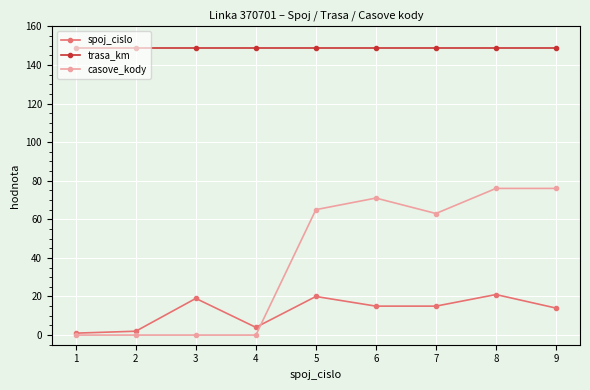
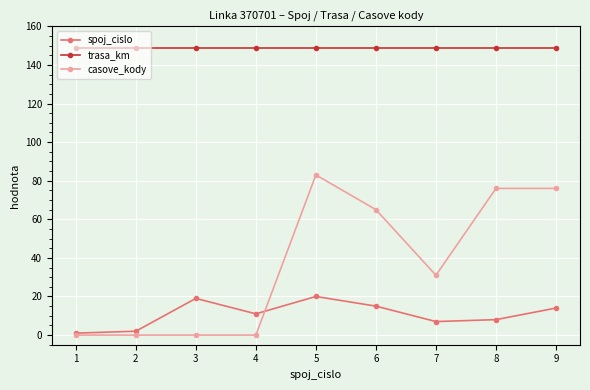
  {
    "spoj_cislo": {
      "2": 2,
      "3": 19,
-     "4": 4,
+     "4": 11,
      "5": 20,
      "6": 15,
-     "7": 15,
-     "8": 21,
+     "7": 7,
+     "8": 8,
      "9": 14
    },
    "trasa_km": {
      "3": 149,
      "4": 149,
      "5": 149,
      "6": 149,
      "7": 149,
      "8": 149,
      "9": 149
    },
    "casove_kody": {
      "2": 0,
      "3": 0,
      "4": 0,
-     "5": 65,
-     "6": 71,
-     "7": 63,
+     "5": 83,
+     "6": 65,
+     "7": 31,
      "8": 76,
      "9": 76
    }
  }
